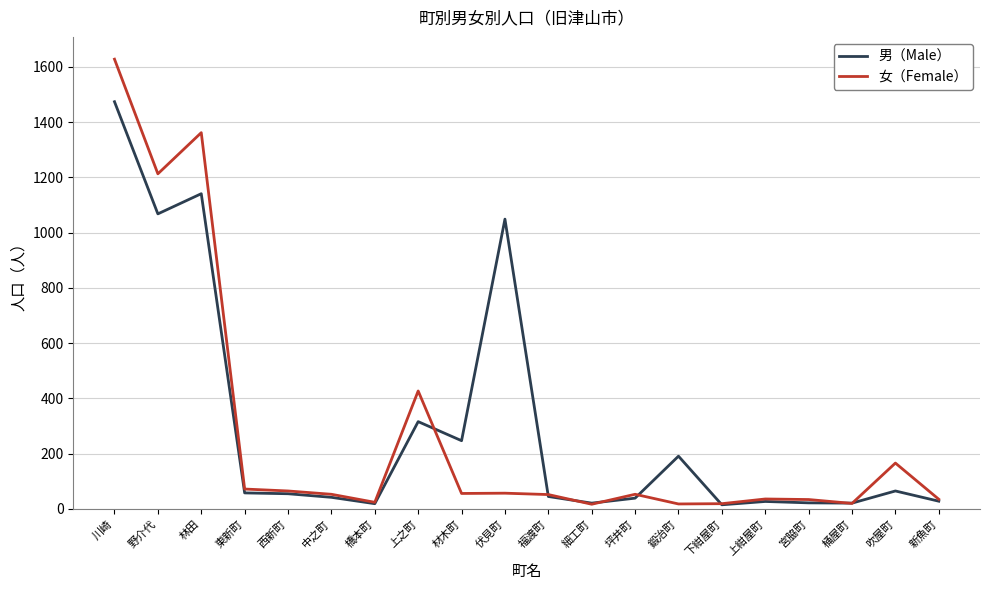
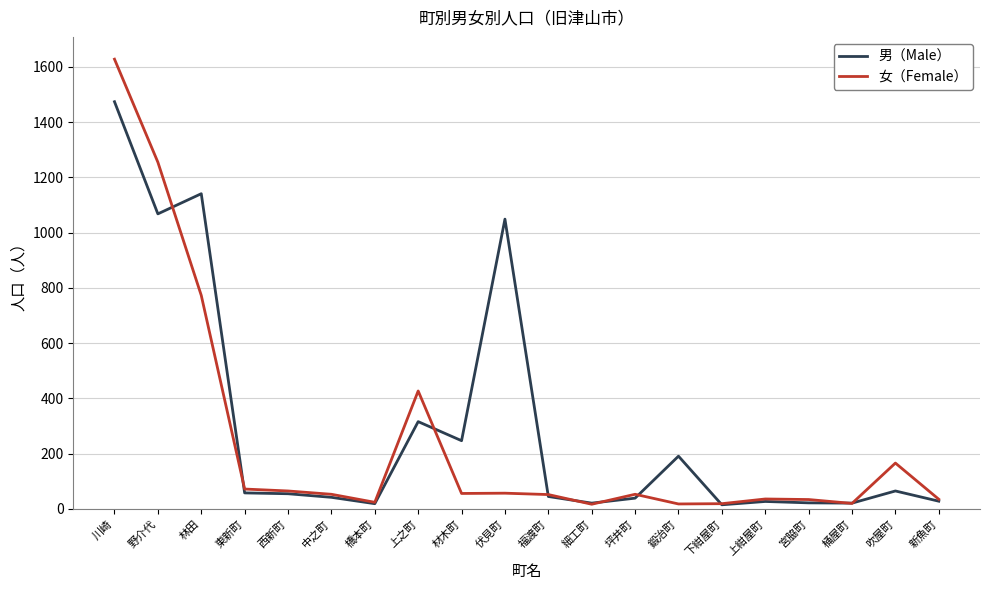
  {
    "男（Male）": {
      "川崎": 1470,
      "野介代": 1070,
      "林田": 1140,
      "東新町": 60,
      "西新町": 60,
      "中之町": 40,
      "上之町": 320,
      "材木町": 250,
      "伏見町": 1050,
      "坪井町": 40,
      "鍛治町": 190,
      "宮脇町": 20,
      "吹屋町": 70
    },
    "女（Female）": {
      "川崎": 1630,
-     "野介代": 1210,
-     "林田": 1360,
+     "野介代": 1260,
+     "林田": 770,
      "東新町": 70,
      "西新町": 70,
      "中之町": 50,
      "上之町": 430,
      "材木町": 60,
      "伏見町": 60,
      "坪井町": 50,
      "鍛治町": 20,
      "宮脇町": 30,
      "吹屋町": 170
    }
  }
